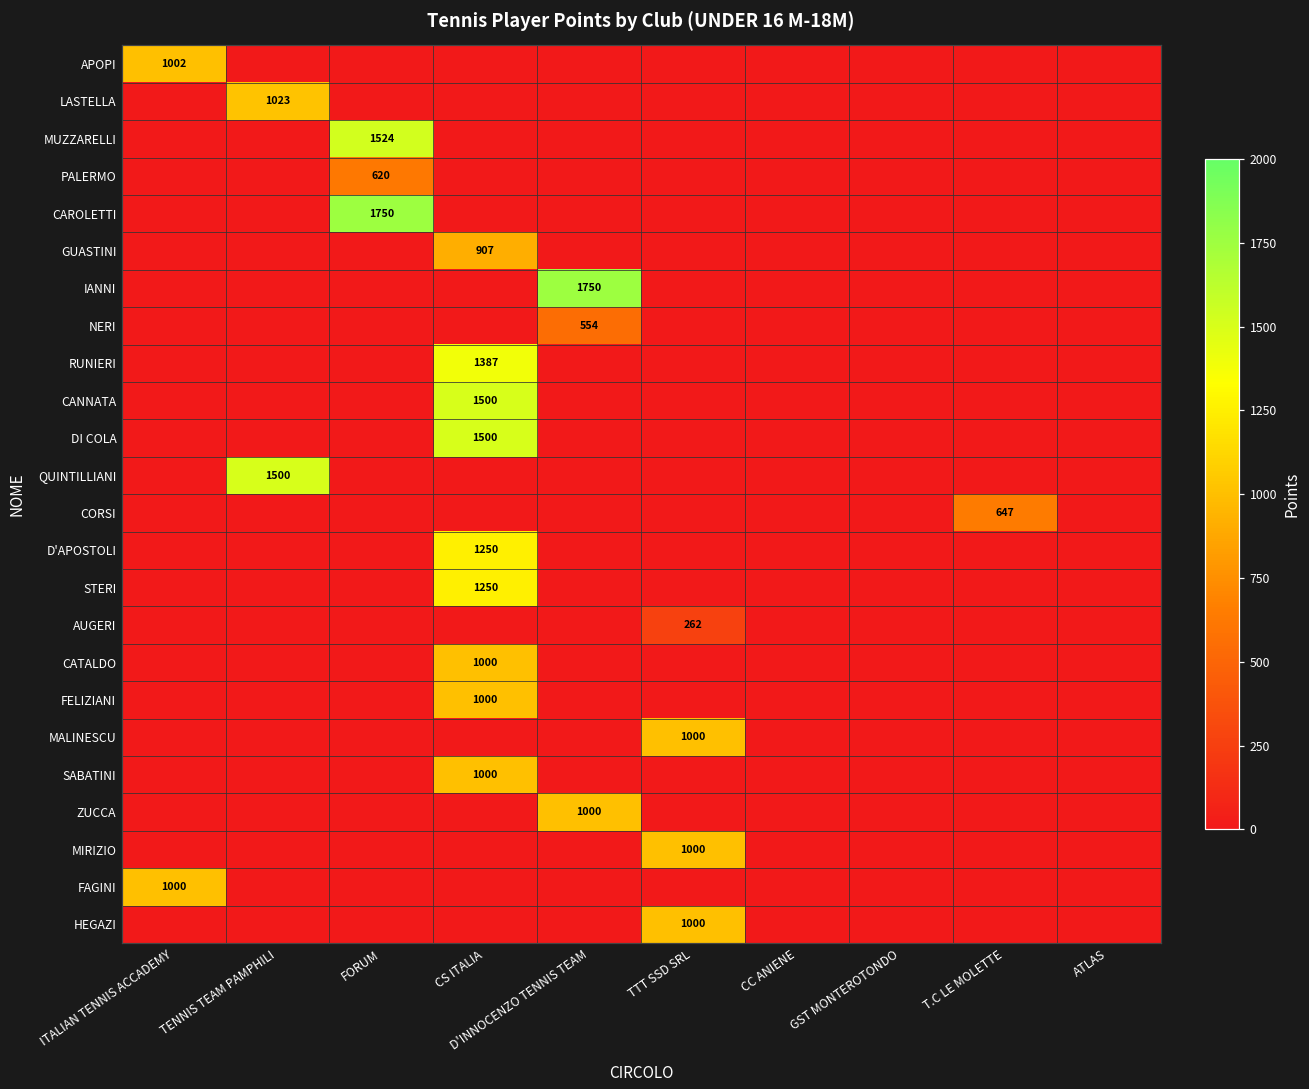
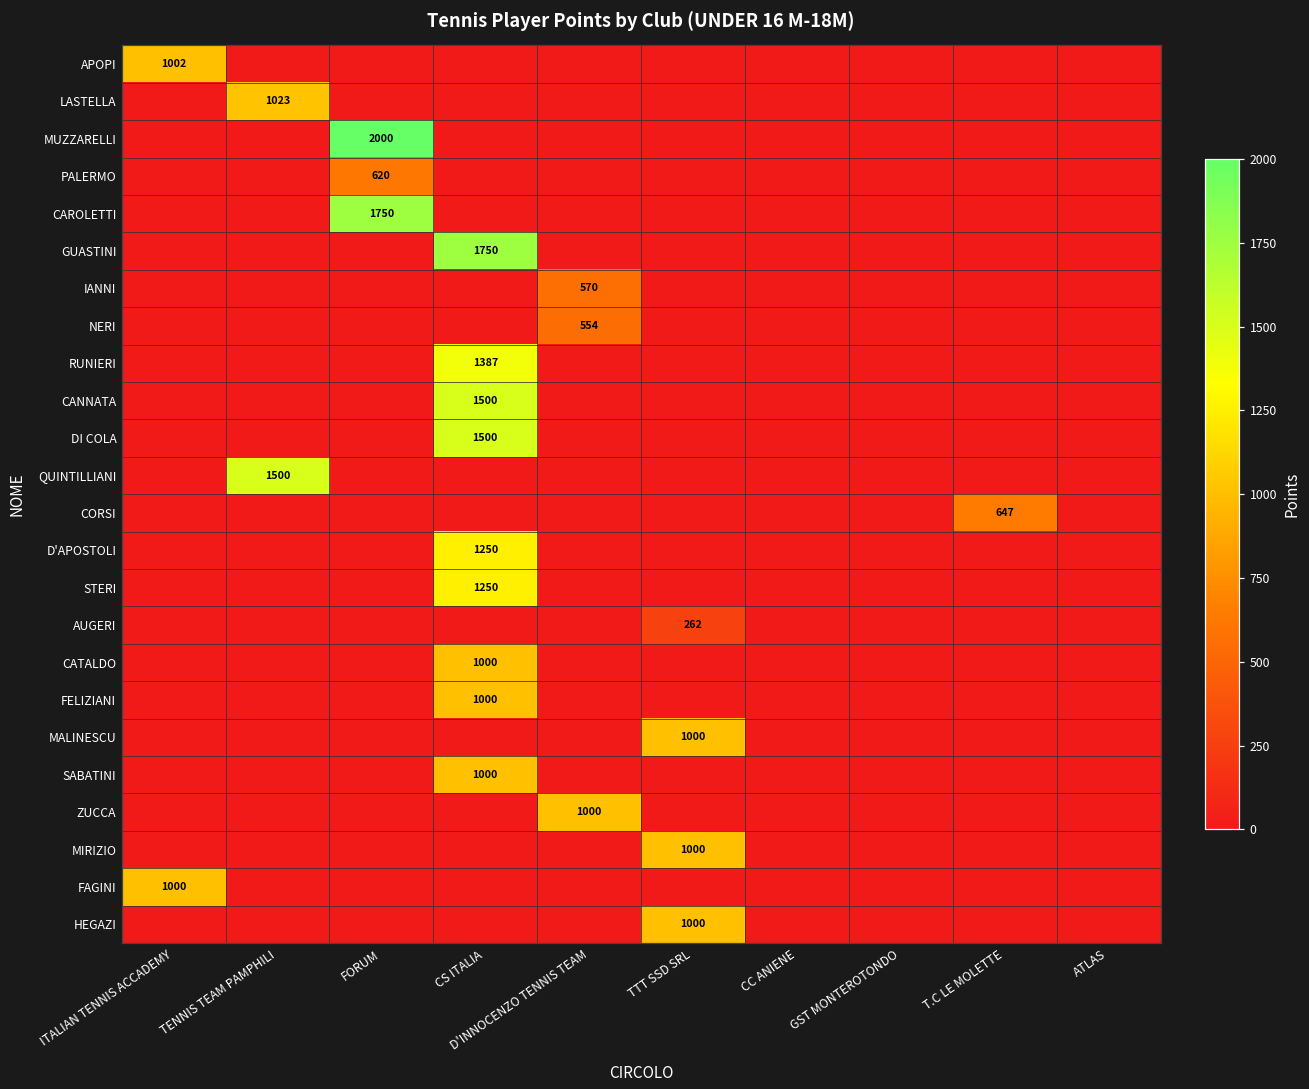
  {
    "APOPI": {
      "ITALIAN TENNIS ACCADEMY": 1002
    },
    "LASTELLA": {
      "TENNIS TEAM PAMPHILI": 1023
    },
    "MUZZARELLI": {
-     "FORUM": 1524
+     "FORUM": 2000
    },
    "PALERMO": {
      "FORUM": 620
    },
    "CAROLETTI": {
      "FORUM": 1750
    },
    "GUASTINI": {
-     "CS ITALIA": 907
+     "CS ITALIA": 1750
    },
    "IANNI": {
-     "D'INNOCENZO TENNIS TEAM": 1750
+     "D'INNOCENZO TENNIS TEAM": 570
    },
    "NERI": {
      "D'INNOCENZO TENNIS TEAM": 554
    },
    "RUNIERI": {
      "CS ITALIA": 1387
    },
    "CANNATA": {
      "CS ITALIA": 1500
    },
    "DI COLA": {
      "CS ITALIA": 1500
    },
    "QUINTILLIANI": {
      "TENNIS TEAM PAMPHILI": 1500
    },
    "CORSI": {
      "T.C LE MOLETTE": 647
    },
    "D'APOSTOLI": {
      "CS ITALIA": 1250
    },
    "STERI": {
      "CS ITALIA": 1250
    },
    "AUGERI": {
      "TTT SSD SRL": 262
    },
    "CATALDO": {
      "CS ITALIA": 1000
    },
    "FELIZIANI": {
      "CS ITALIA": 1000
    },
    "MALINESCU": {
      "TTT SSD SRL": 1000
    },
    "SABATINI": {
      "CS ITALIA": 1000
    },
    "ZUCCA": {
      "D'INNOCENZO TENNIS TEAM": 1000
    },
    "MIRIZIO": {
      "TTT SSD SRL": 1000
    },
    "FAGINI": {
      "ITALIAN TENNIS ACCADEMY": 1000
    },
    "HEGAZI": {
      "TTT SSD SRL": 1000
    }
  }
